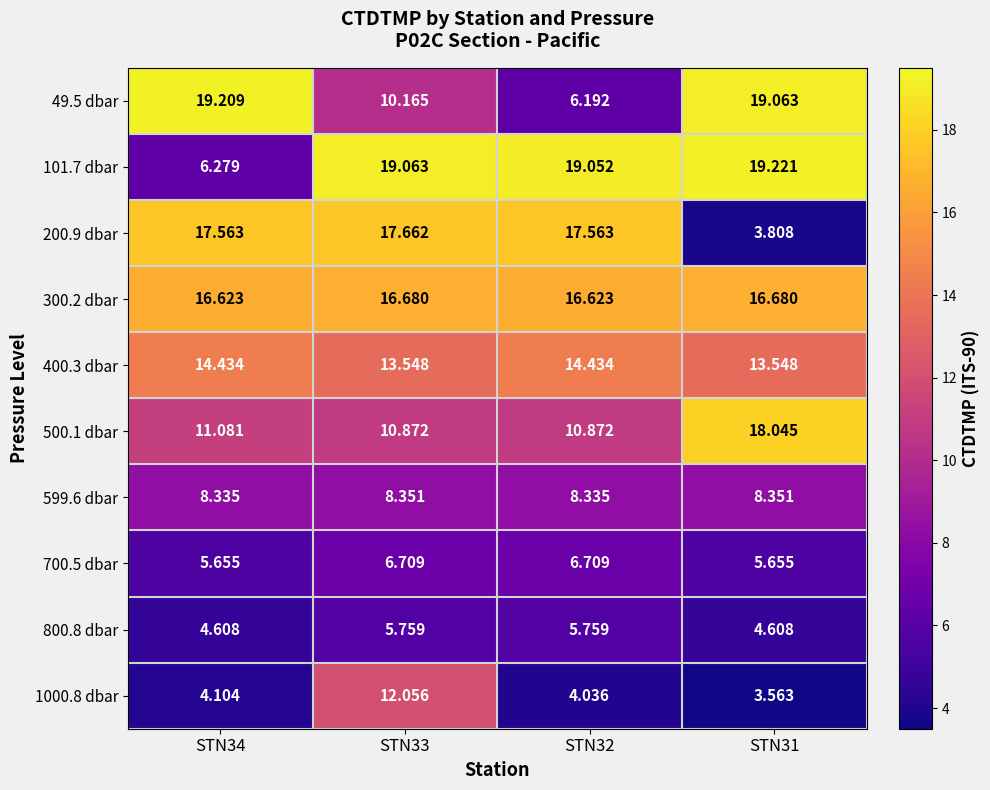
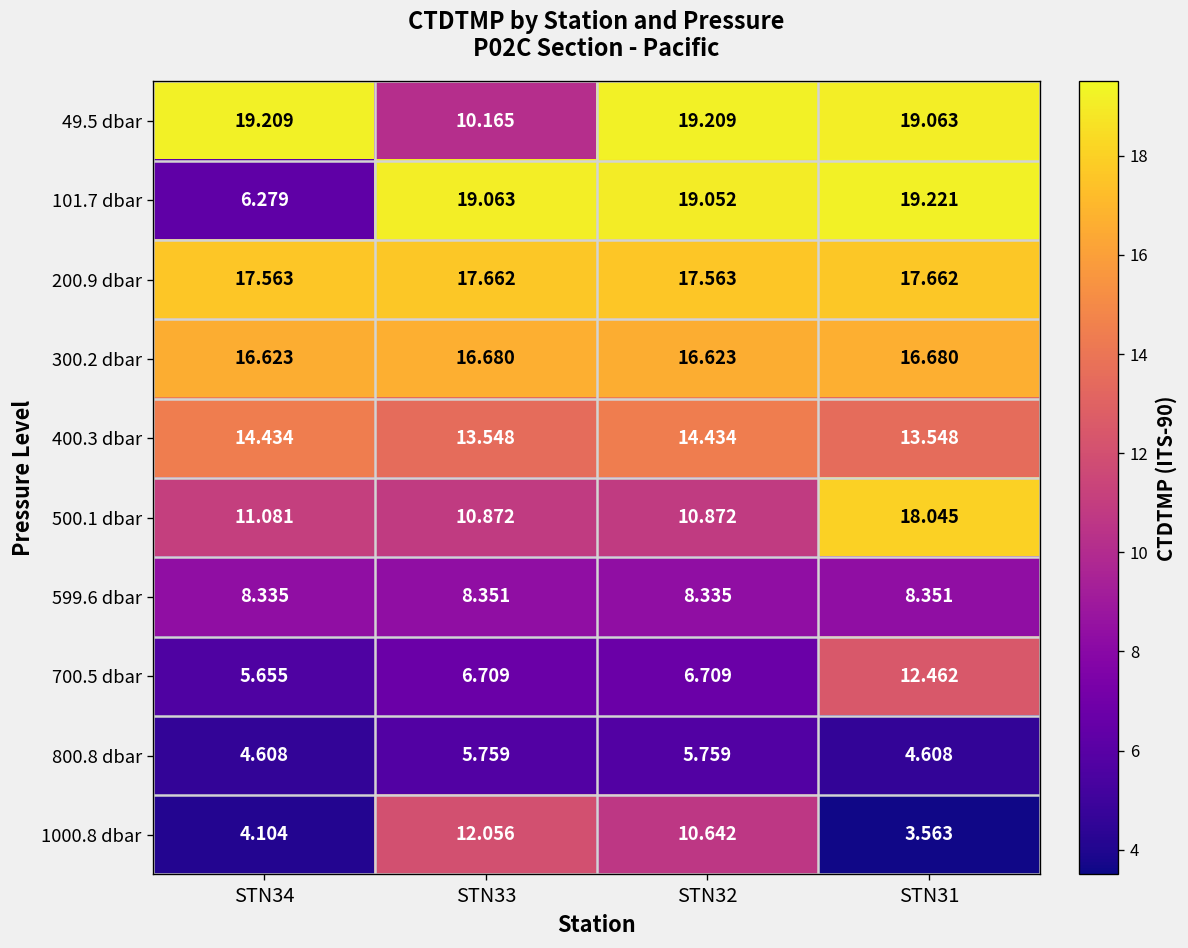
  {
    "49.5 dbar": {
      "STN34": 19.209,
      "STN33": 10.165,
-     "STN32": 6.192,
+     "STN32": 19.209,
      "STN31": 19.063
    },
    "101.7 dbar": {
      "STN34": 6.279,
      "STN33": 19.063,
      "STN32": 19.052,
      "STN31": 19.221
    },
    "200.9 dbar": {
      "STN34": 17.563,
      "STN33": 17.662,
      "STN32": 17.563,
-     "STN31": 3.808
+     "STN31": 17.662
    },
    "300.2 dbar": {
      "STN34": 16.623,
      "STN33": 16.680,
      "STN32": 16.623,
      "STN31": 16.680
    },
    "400.3 dbar": {
      "STN34": 14.434,
      "STN33": 13.548,
      "STN32": 14.434,
      "STN31": 13.548
    },
    "500.1 dbar": {
      "STN34": 11.081,
      "STN33": 10.872,
      "STN32": 10.872,
      "STN31": 18.045
    },
    "599.6 dbar": {
      "STN34": 8.335,
      "STN33": 8.351,
      "STN32": 8.335,
      "STN31": 8.351
    },
    "700.5 dbar": {
      "STN34": 5.655,
      "STN33": 6.709,
      "STN32": 6.709,
-     "STN31": 5.655
+     "STN31": 12.462
    },
    "800.8 dbar": {
      "STN34": 4.608,
      "STN33": 5.759,
      "STN32": 5.759,
      "STN31": 4.608
    },
    "1000.8 dbar": {
      "STN34": 4.104,
      "STN33": 12.056,
-     "STN32": 4.036,
+     "STN32": 10.642,
      "STN31": 3.563
    }
  }
